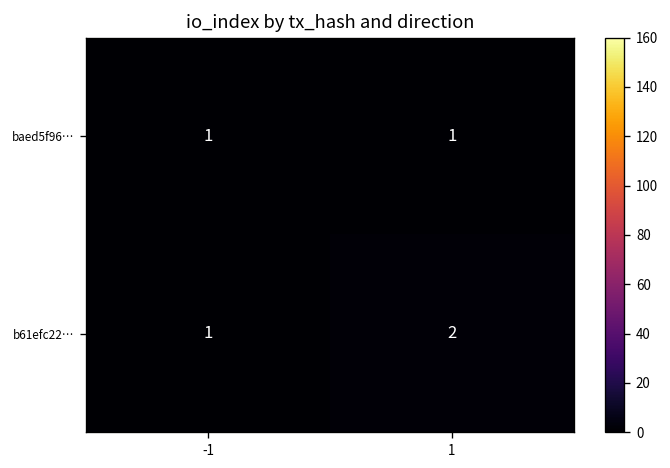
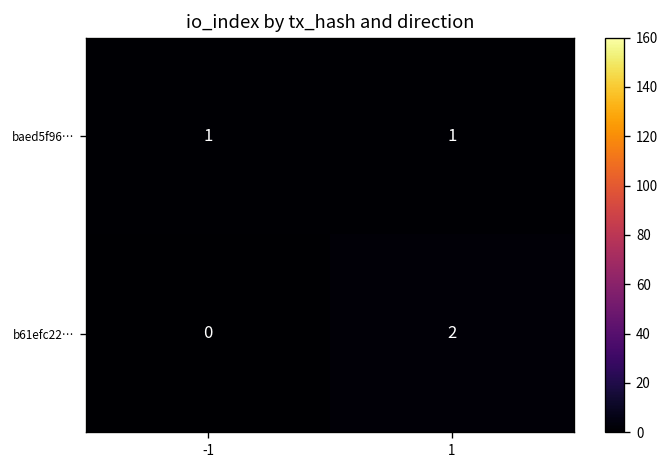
  {
    "baed5f96…": {
      "-1": 1,
      "1": 1
    },
    "b61efc22…": {
-     "-1": 1,
+     "-1": 0,
      "1": 2
    }
  }
